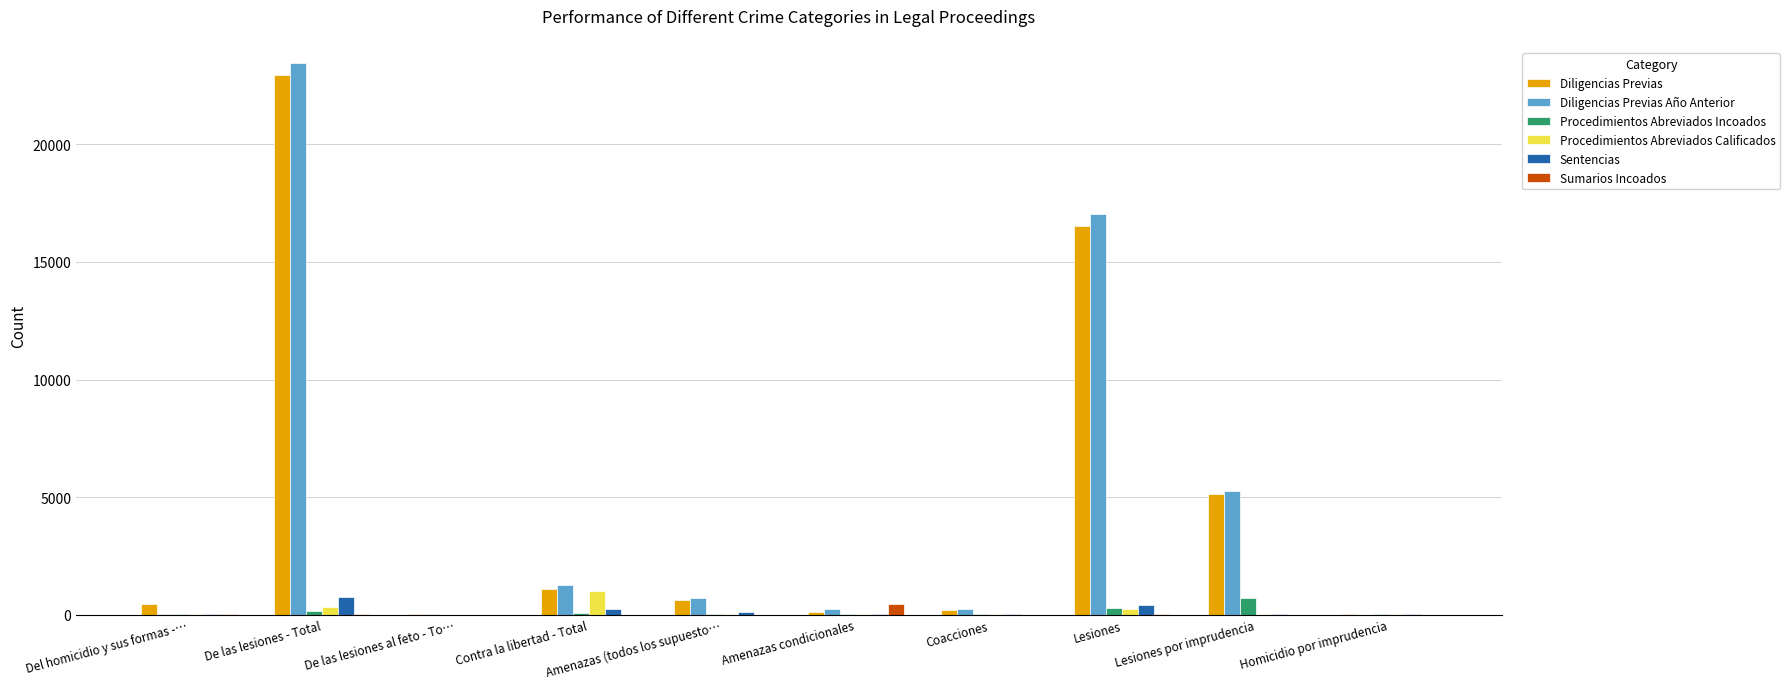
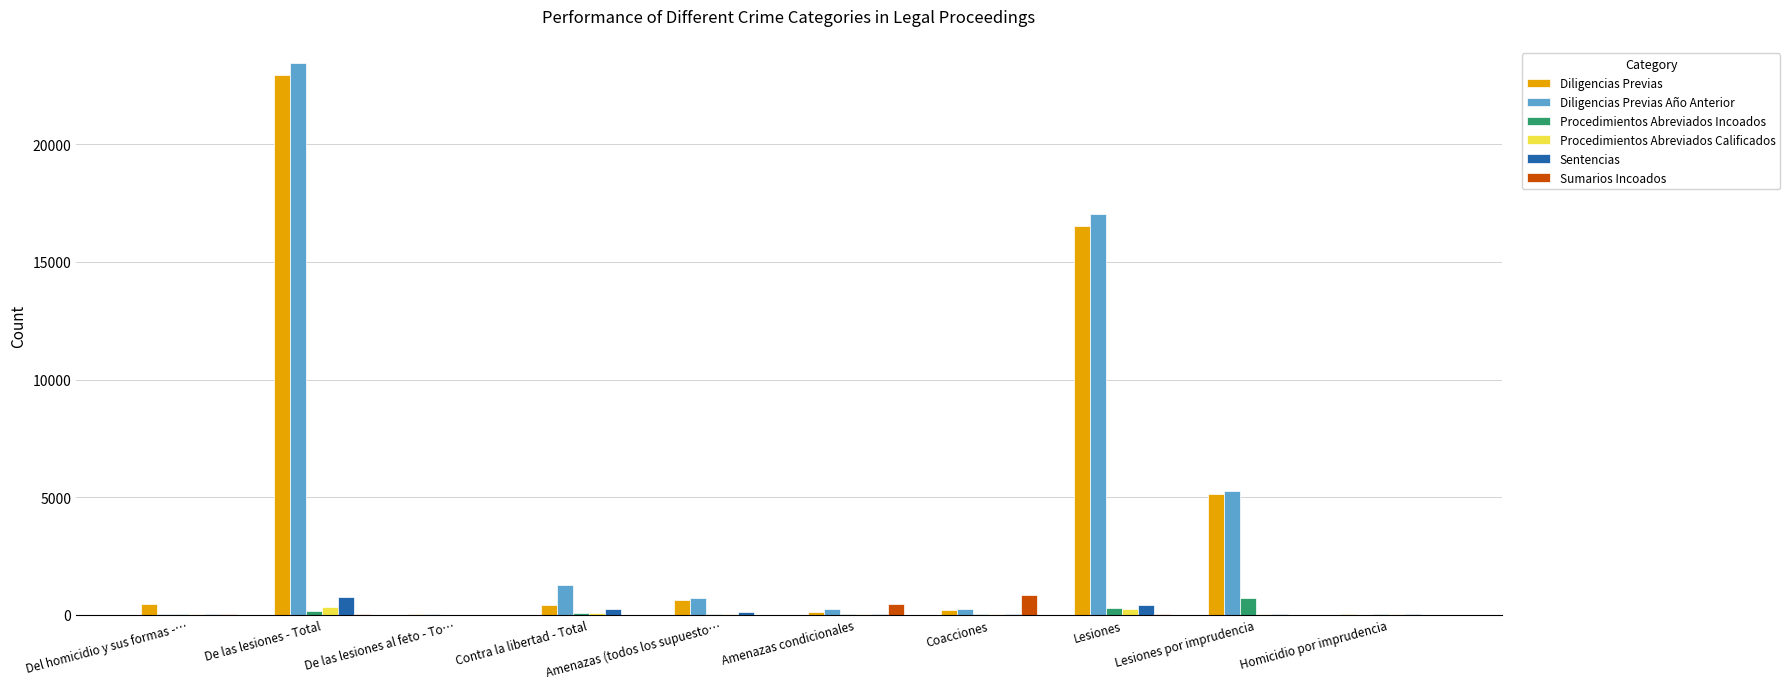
  {
    "Diligencias Previas": {
      "Del homicidio y sus formas -…": 500,
      "De las lesiones - Total": 23000,
-     "Contra la libertad - Total": 1100,
+     "Contra la libertad - Total": 400,
      "Amenazas (todos los supuesto…": 600,
      "Amenazas condicionales": 100,
      "Coacciones": 200,
      "Lesiones": 16500,
      "Lesiones por imprudencia": 5100
    },
    "Diligencias Previas Año Anterior": {
      "De las lesiones - Total": 23400,
      "Contra la libertad - Total": 1300,
      "Amenazas (todos los supuesto…": 700,
      "Amenazas condicionales": 200,
      "Coacciones": 200,
      "Lesiones": 17100,
      "Lesiones por imprudencia": 5200
    },
    "Procedimientos Abreviados Incoados": {
      "De las lesiones - Total": 200,
      "Lesiones": 300,
      "Lesiones por imprudencia": 700
    },
    "Procedimientos Abreviados Calificados": {
      "De las lesiones - Total": 300,
      "De las lesiones al feto - To…": 0,
-     "Contra la libertad - Total": 1000,
+     "Contra la libertad - Total": 100,
      "Lesiones": 200
    },
    "Sentencias": {
      "De las lesiones - Total": 700,
      "Contra la libertad - Total": 300,
      "Amenazas (todos los supuesto…": 100,
      "Lesiones": 400
    },
    "Sumarios Incoados": {
      "De las lesiones al feto - To…": 0,
      "Contra la libertad - Total": 0,
      "Amenazas (todos los supuesto…": 0,
      "Amenazas condicionales": 500,
-     "Coacciones": 0,
+     "Coacciones": 900,
      "Lesiones por imprudencia": 0,
      "Homicidio por imprudencia": 0
    }
  }
